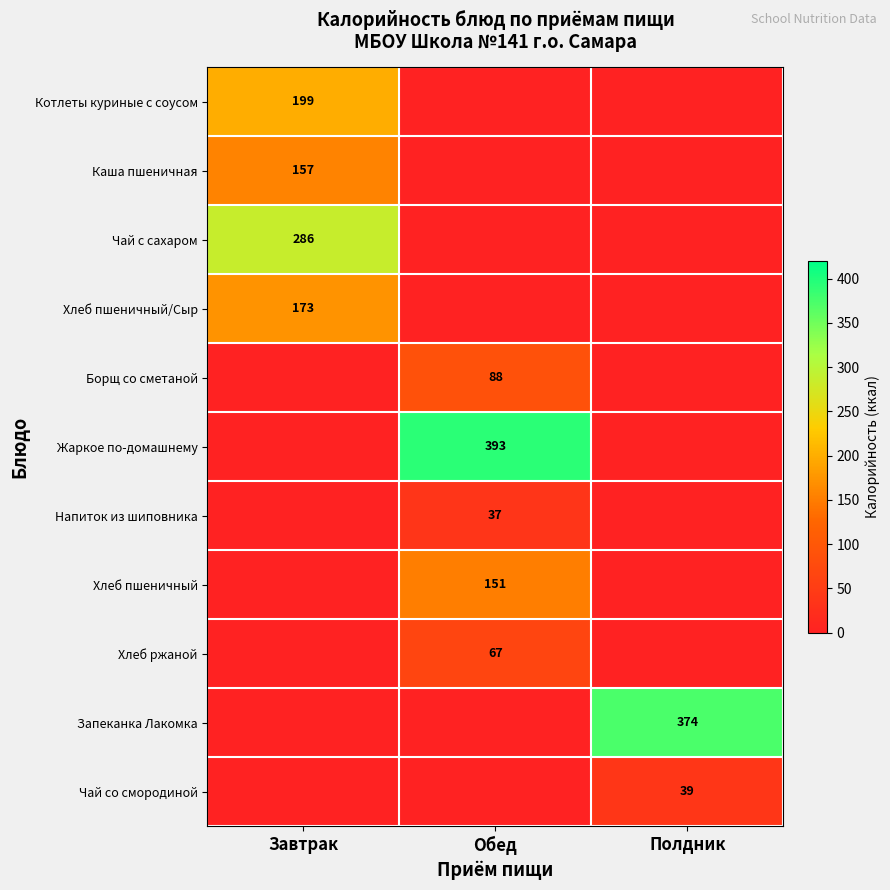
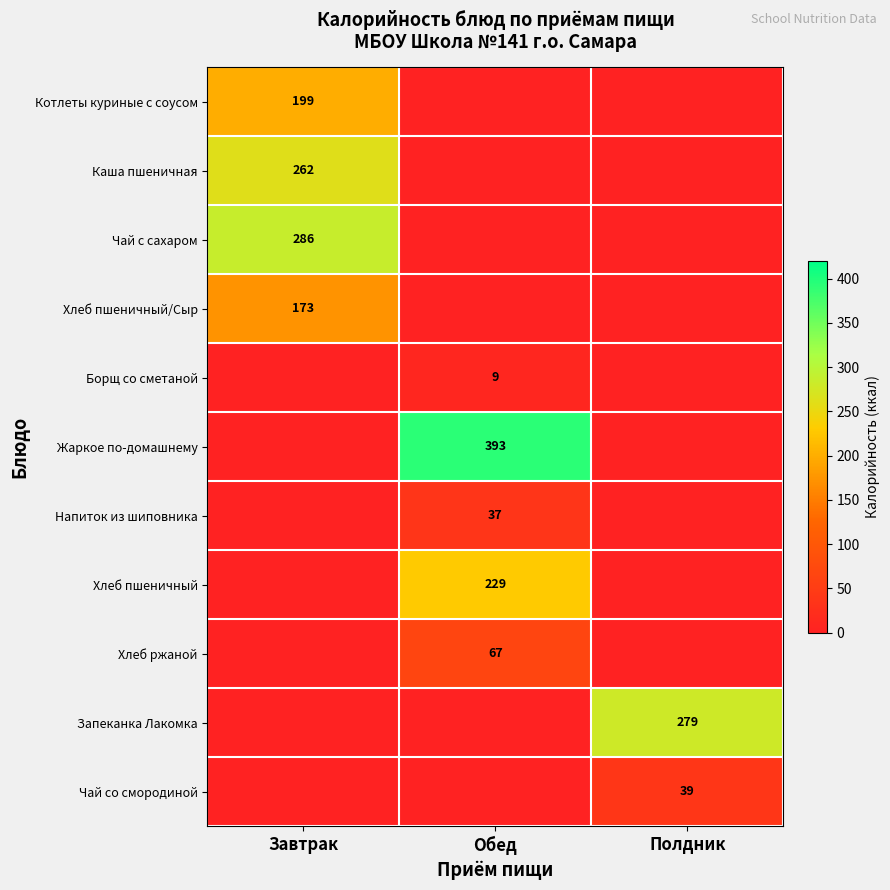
  {
    "Котлеты куриные с соусом": {
      "Завтрак": 199
    },
    "Каша пшеничная": {
-     "Завтрак": 157
+     "Завтрак": 262
    },
    "Чай с сахаром": {
      "Завтрак": 286
    },
    "Хлеб пшеничный/Сыр": {
      "Завтрак": 173
    },
    "Борщ со сметаной": {
-     "Обед": 88
+     "Обед": 9
    },
    "Жаркое по-домашнему": {
      "Обед": 393
    },
    "Напиток из шиповника": {
      "Обед": 37
    },
    "Хлеб пшеничный": {
-     "Обед": 151
+     "Обед": 229
    },
    "Хлеб ржаной": {
      "Обед": 67
    },
    "Запеканка Лакомка": {
-     "Полдник": 374
+     "Полдник": 279
    },
    "Чай со смородиной": {
      "Полдник": 39
    }
  }
